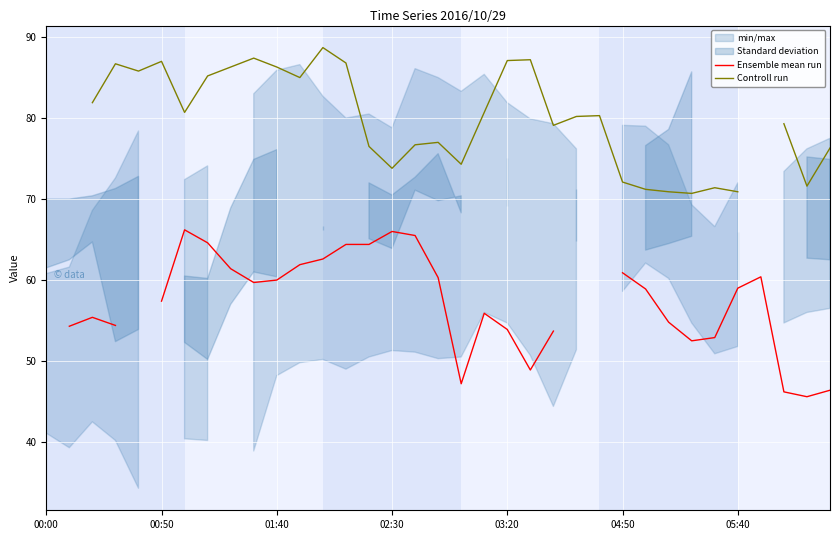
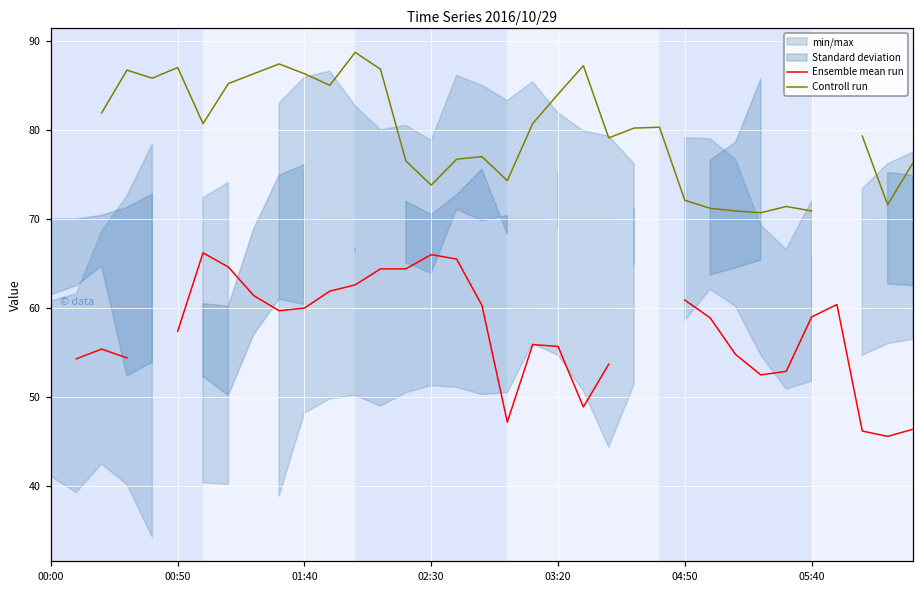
  {
    "Ensemble mean run": {
      "01:40": 60,
-     "03:20": 54
+     "03:20": 56
    },
    "Controll run": {
      "01:40": 86,
-     "03:20": 87
+     "03:20": 84
    }
  }
